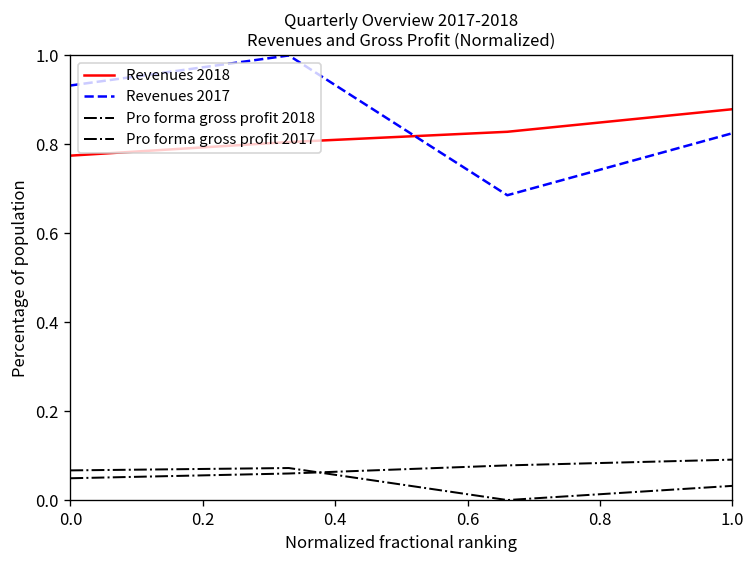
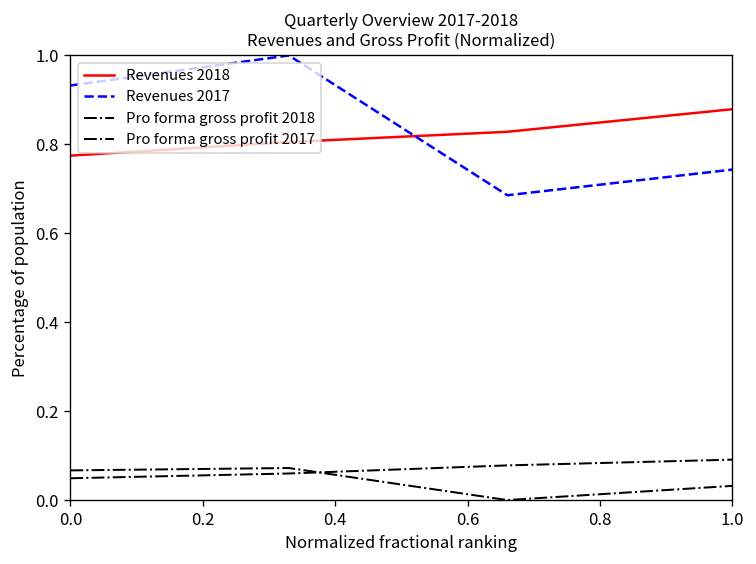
  {
    "Revenues 2018": {
      "0.0": 0.77,
      "1.0": 0.88
    },
    "Revenues 2017": {
      "0.0": 0.93,
-     "1.0": 0.83
+     "1.0": 0.74
    }
  }
